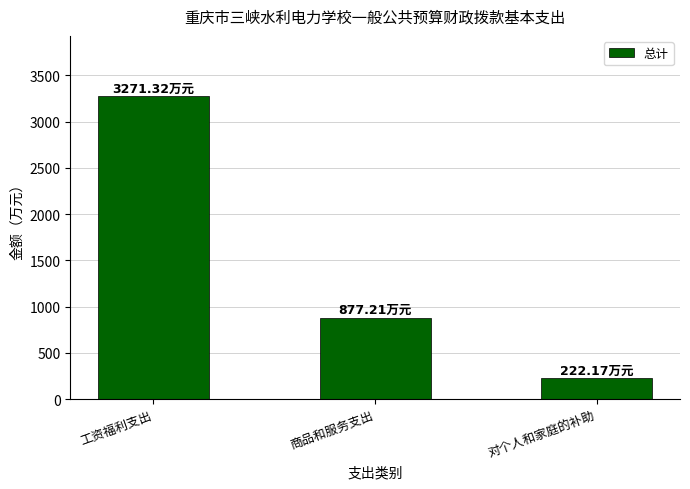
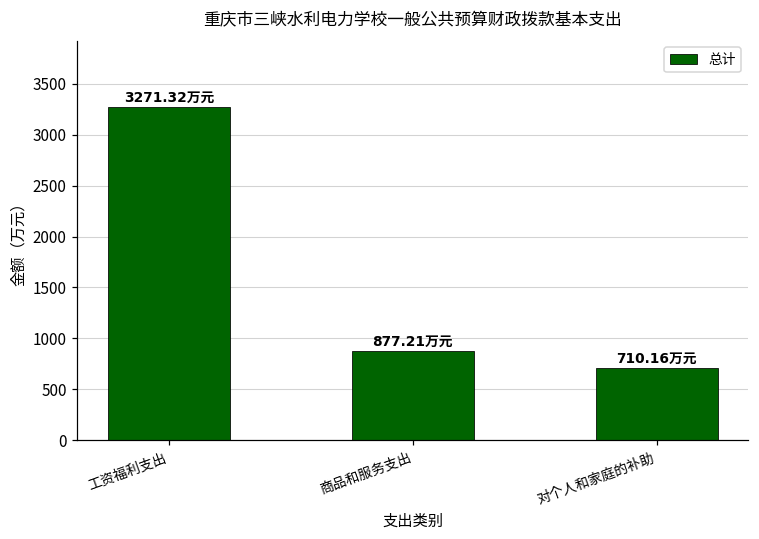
  {
    "工资福利支出": 3271.32,
    "商品和服务支出": 877.21,
-   "对个人和家庭的补助": 222.17
+   "对个人和家庭的补助": 710.16
  }
